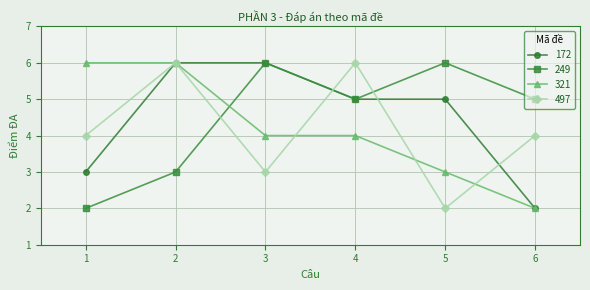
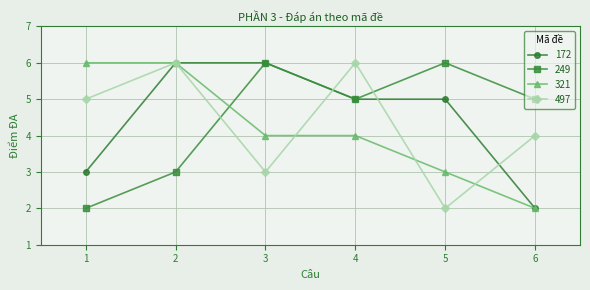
  {
    "321": {
      "1": 6,
      "3": 4,
      "4": 4,
      "5": 3
    },
    "497": {
-     "1": 4,
+     "1": 5,
      "3": 3,
      "4": 6,
      "5": 2,
      "6": 4
    }
  }
